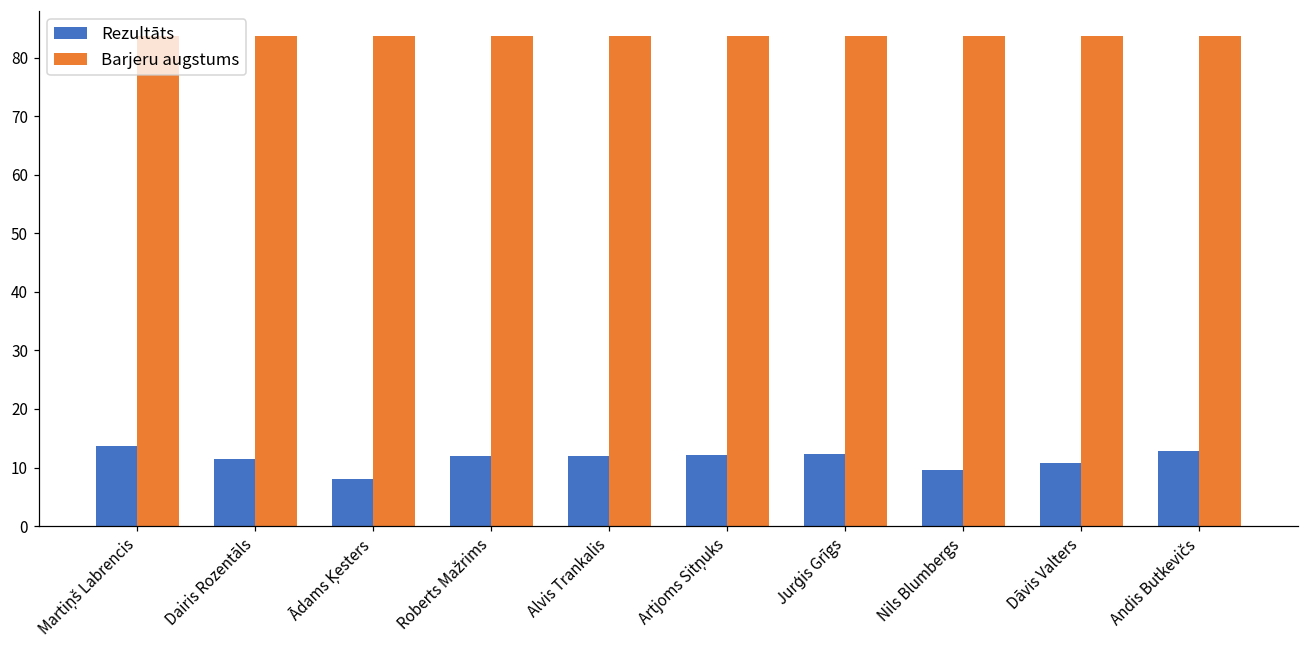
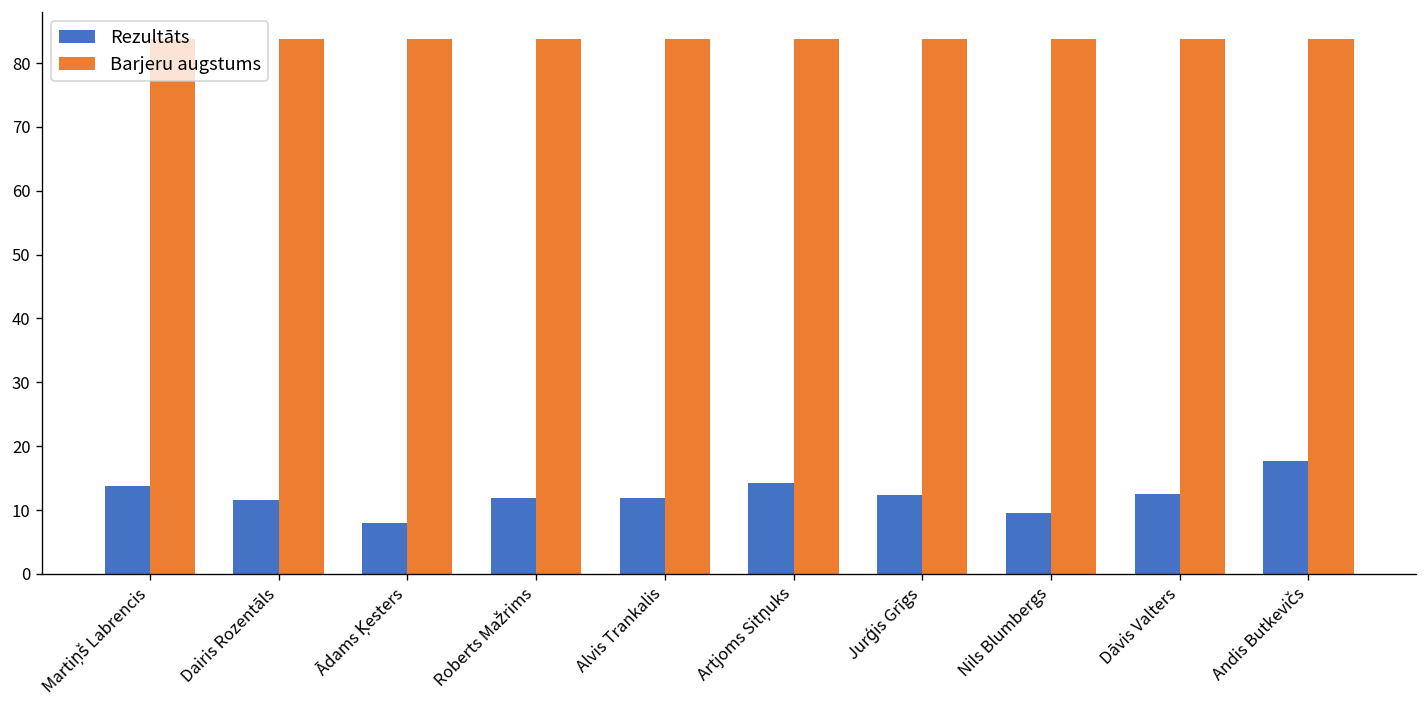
  {
    "Rezultāts": {
      "Martiņš Labrencis": 14,
      "Dairis Rozentāls": 12,
      "Ādams Ķesters": 8,
      "Roberts Mažrims": 12,
      "Alvis Trankalis": 12,
-     "Artjoms Sitņuks": 12,
+     "Artjoms Sitņuks": 14,
      "Jurģis Grīgs": 12,
      "Nils Blumbergs": 10,
-     "Dāvis Valters": 11,
-     "Andis Butkevičs": 13
+     "Dāvis Valters": 13,
+     "Andis Butkevičs": 18
    },
    "Barjeru augstums": {
      "Dairis Rozentāls": 84,
      "Ādams Ķesters": 84,
      "Roberts Mažrims": 84,
      "Alvis Trankalis": 84,
      "Artjoms Sitņuks": 84,
      "Jurģis Grīgs": 84,
      "Nils Blumbergs": 84,
      "Dāvis Valters": 84,
      "Andis Butkevičs": 84
    }
  }
